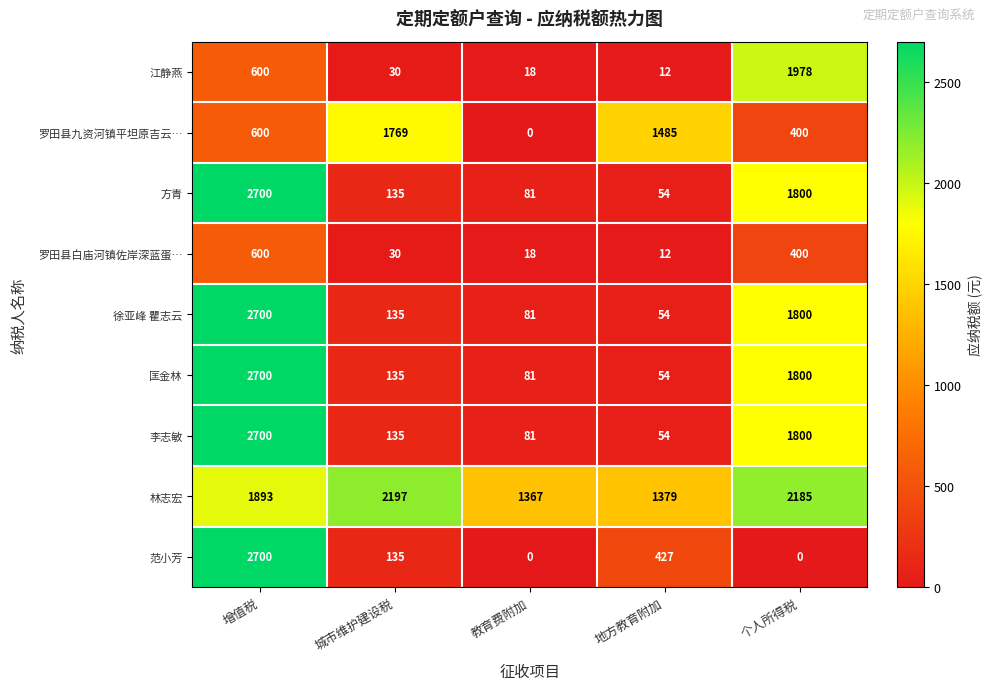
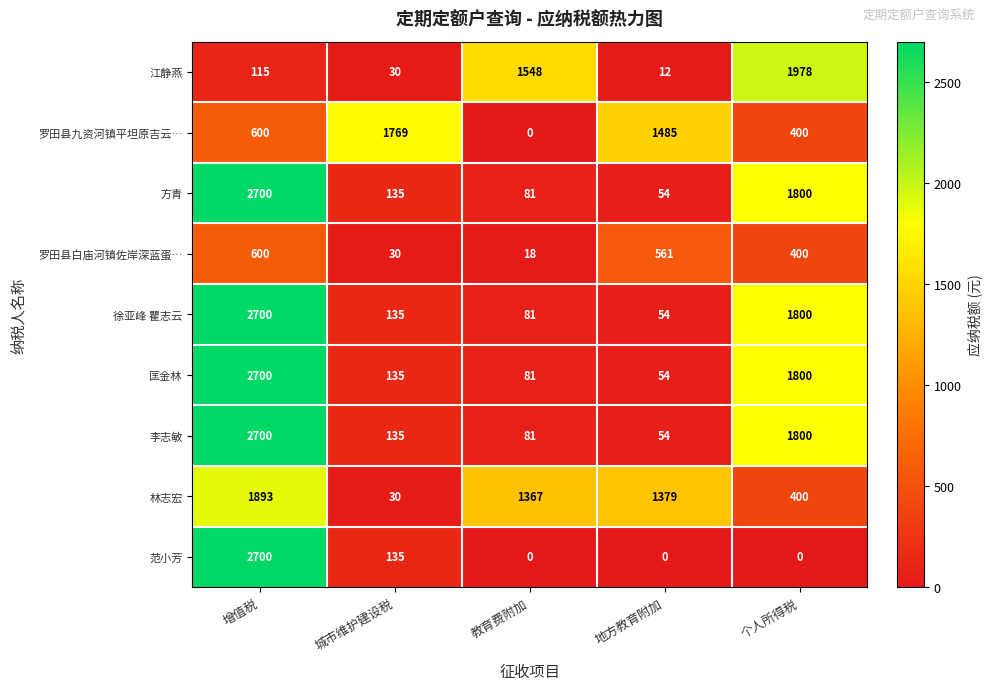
  {
    "江静燕": {
-     "增值税": 600,
+     "增值税": 115,
      "城市维护建设税": 30,
-     "教育费附加": 18,
+     "教育费附加": 1548,
      "地方教育附加": 12,
      "个人所得税": 1978
    },
    "罗田县九资河镇平坦原吉云…": {
      "增值税": 600,
      "城市维护建设税": 1769,
      "教育费附加": 0,
      "地方教育附加": 1485,
      "个人所得税": 400
    },
    "方青": {
      "增值税": 2700,
      "城市维护建设税": 135,
      "教育费附加": 81,
      "地方教育附加": 54,
      "个人所得税": 1800
    },
    "罗田县白庙河镇佐岸深蓝蛋…": {
      "增值税": 600,
      "城市维护建设税": 30,
      "教育费附加": 18,
-     "地方教育附加": 12,
+     "地方教育附加": 561,
      "个人所得税": 400
    },
    "徐亚峰 瞿志云": {
      "增值税": 2700,
      "城市维护建设税": 135,
      "教育费附加": 81,
      "地方教育附加": 54,
      "个人所得税": 1800
    },
    "匡金林": {
      "增值税": 2700,
      "城市维护建设税": 135,
      "教育费附加": 81,
      "地方教育附加": 54,
      "个人所得税": 1800
    },
    "李志敏": {
      "增值税": 2700,
      "城市维护建设税": 135,
      "教育费附加": 81,
      "地方教育附加": 54,
      "个人所得税": 1800
    },
    "林志宏": {
      "增值税": 1893,
-     "城市维护建设税": 2197,
+     "城市维护建设税": 30,
      "教育费附加": 1367,
      "地方教育附加": 1379,
-     "个人所得税": 2185
+     "个人所得税": 400
    },
    "范小芳": {
      "增值税": 2700,
      "城市维护建设税": 135,
      "教育费附加": 0,
-     "地方教育附加": 427,
+     "地方教育附加": 0,
      "个人所得税": 0
    }
  }
